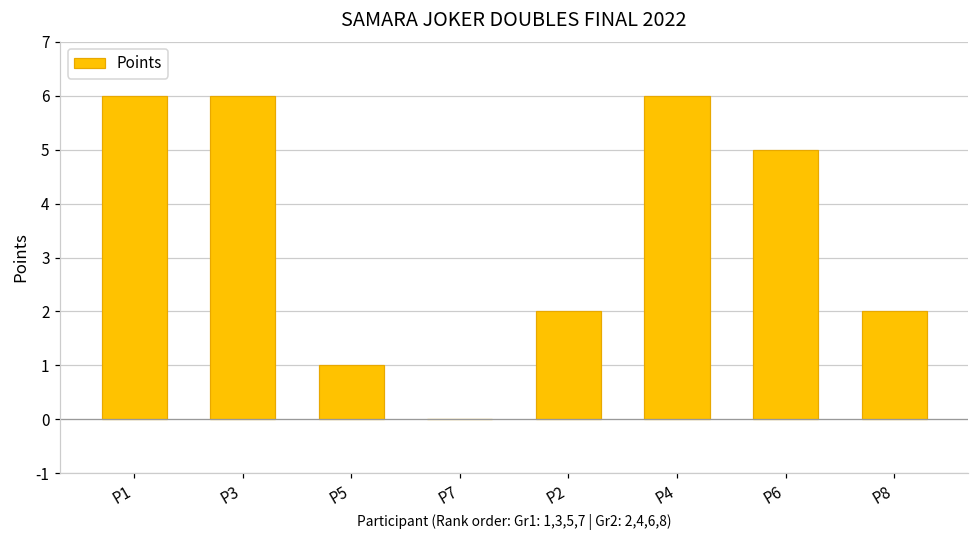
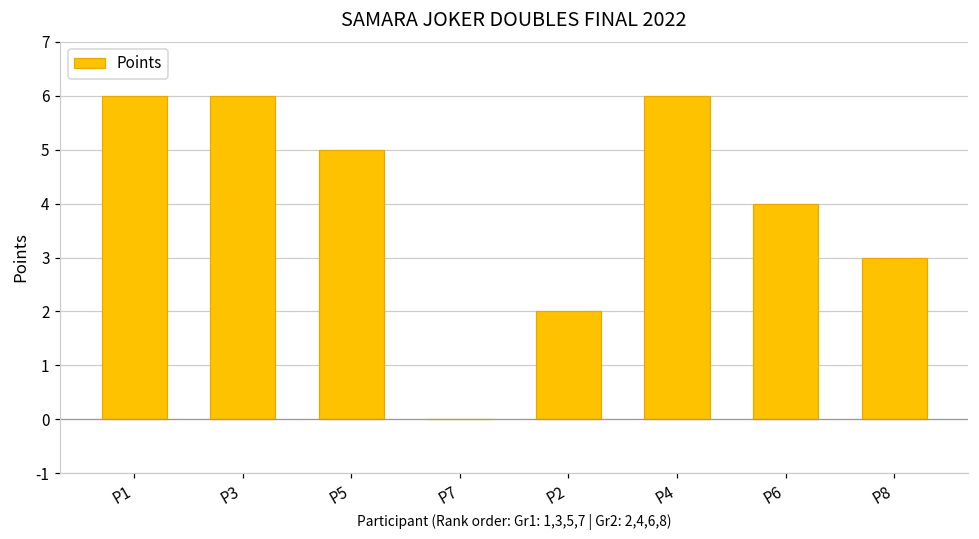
  {
    "P1": 6,
    "P3": 6,
-   "P5": 1,
+   "P5": 5,
    "P7": 0,
    "P2": 2,
    "P4": 6,
-   "P6": 5,
-   "P8": 2
+   "P6": 4,
+   "P8": 3
  }
